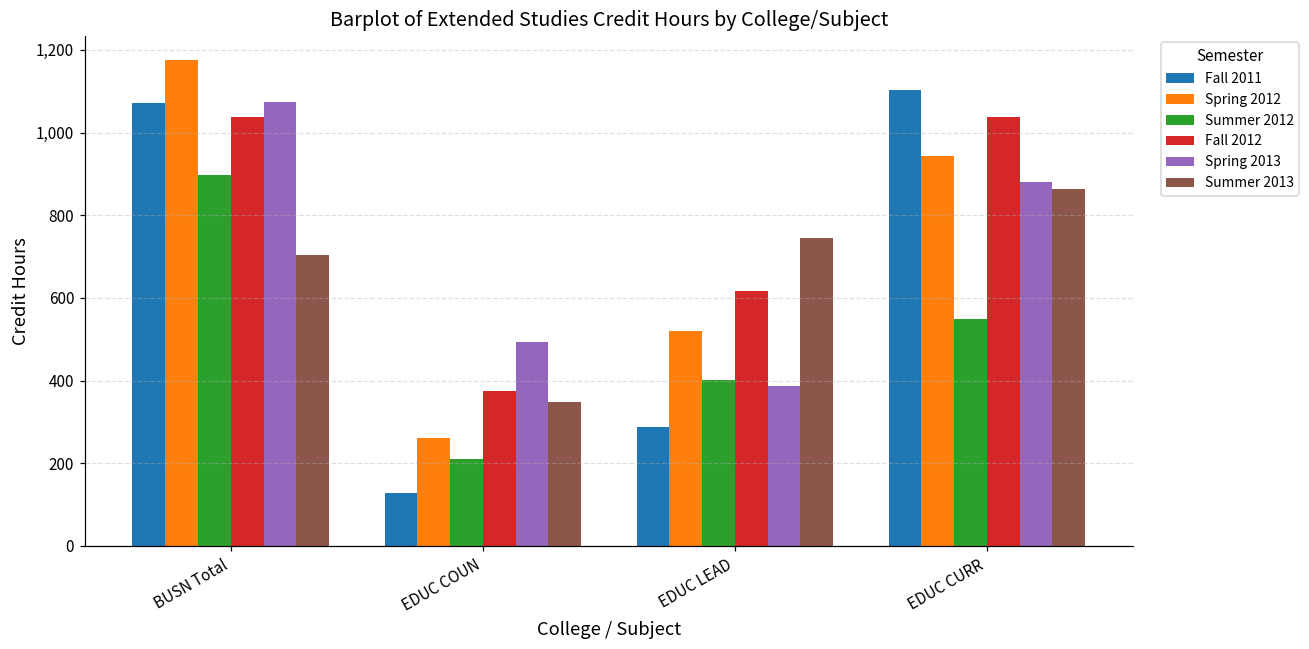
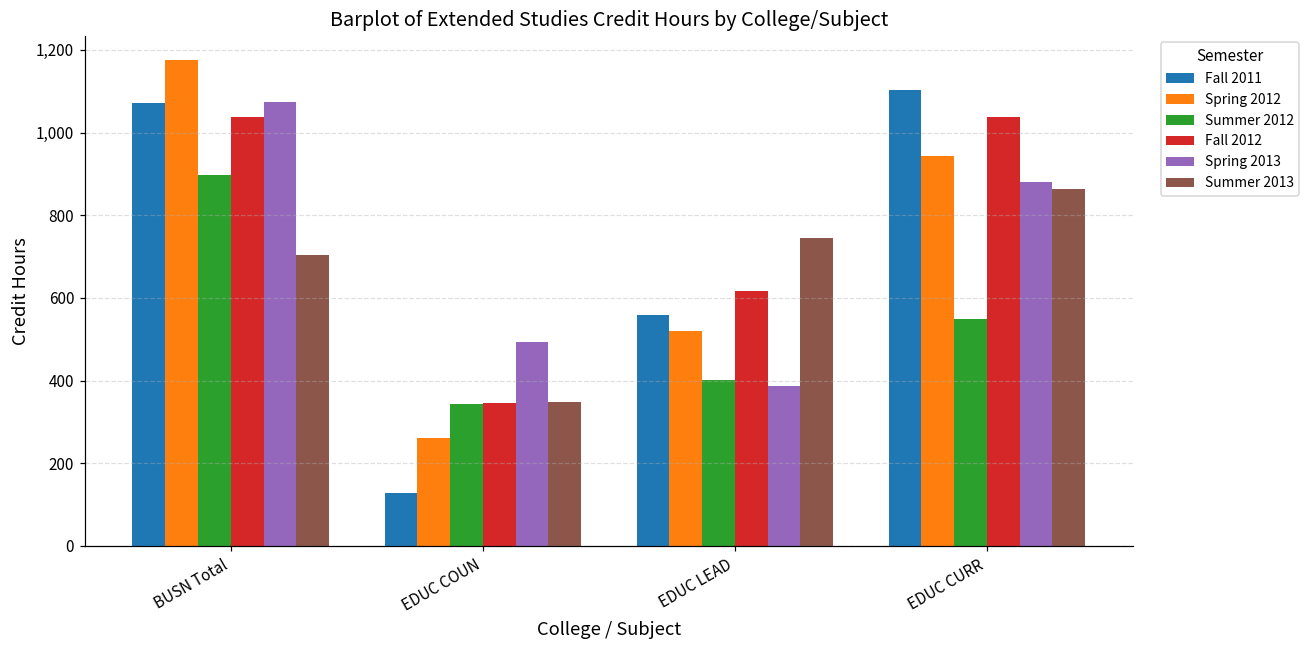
  {
    "Fall 2011": {
      "BUSN Total": "1,070",
      "EDUC COUN": "130",
-     "EDUC LEAD": "290",
+     "EDUC LEAD": "560",
      "EDUC CURR": "1,100"
    },
    "Spring 2012": {
      "BUSN Total": "1,180",
      "EDUC COUN": "260",
      "EDUC LEAD": "520",
      "EDUC CURR": "940"
    },
    "Summer 2012": {
      "BUSN Total": "900",
-     "EDUC COUN": "210",
+     "EDUC COUN": "340",
      "EDUC LEAD": "400",
      "EDUC CURR": "550"
    },
    "Fall 2012": {
      "BUSN Total": "1,040",
-     "EDUC COUN": "380",
+     "EDUC COUN": "350",
      "EDUC LEAD": "620",
      "EDUC CURR": "1,040"
    },
    "Spring 2013": {
      "BUSN Total": "1,070",
      "EDUC COUN": "490",
      "EDUC LEAD": "390",
      "EDUC CURR": "880"
    },
    "Summer 2013": {
      "BUSN Total": "700",
      "EDUC COUN": "350",
      "EDUC LEAD": "750",
      "EDUC CURR": "860"
    }
  }
